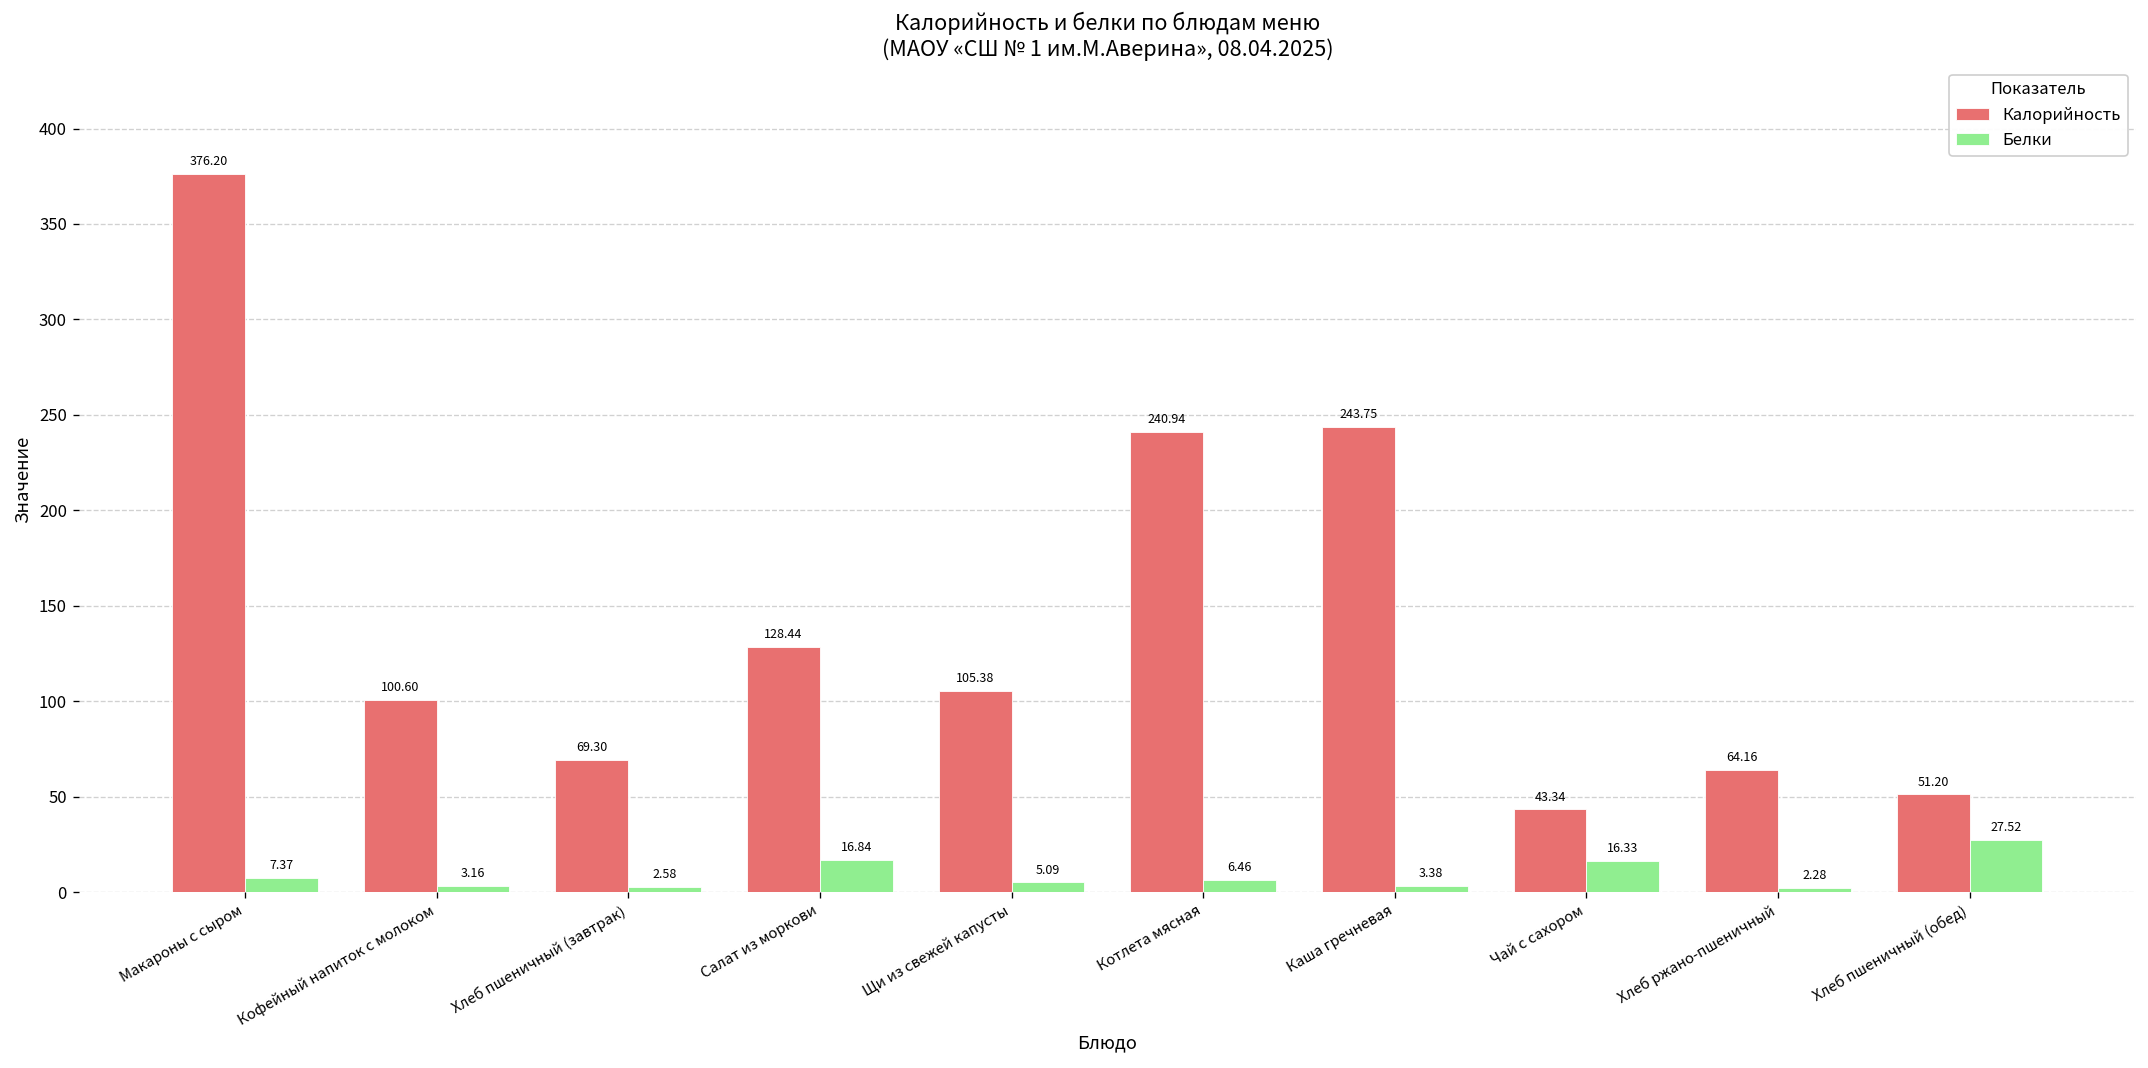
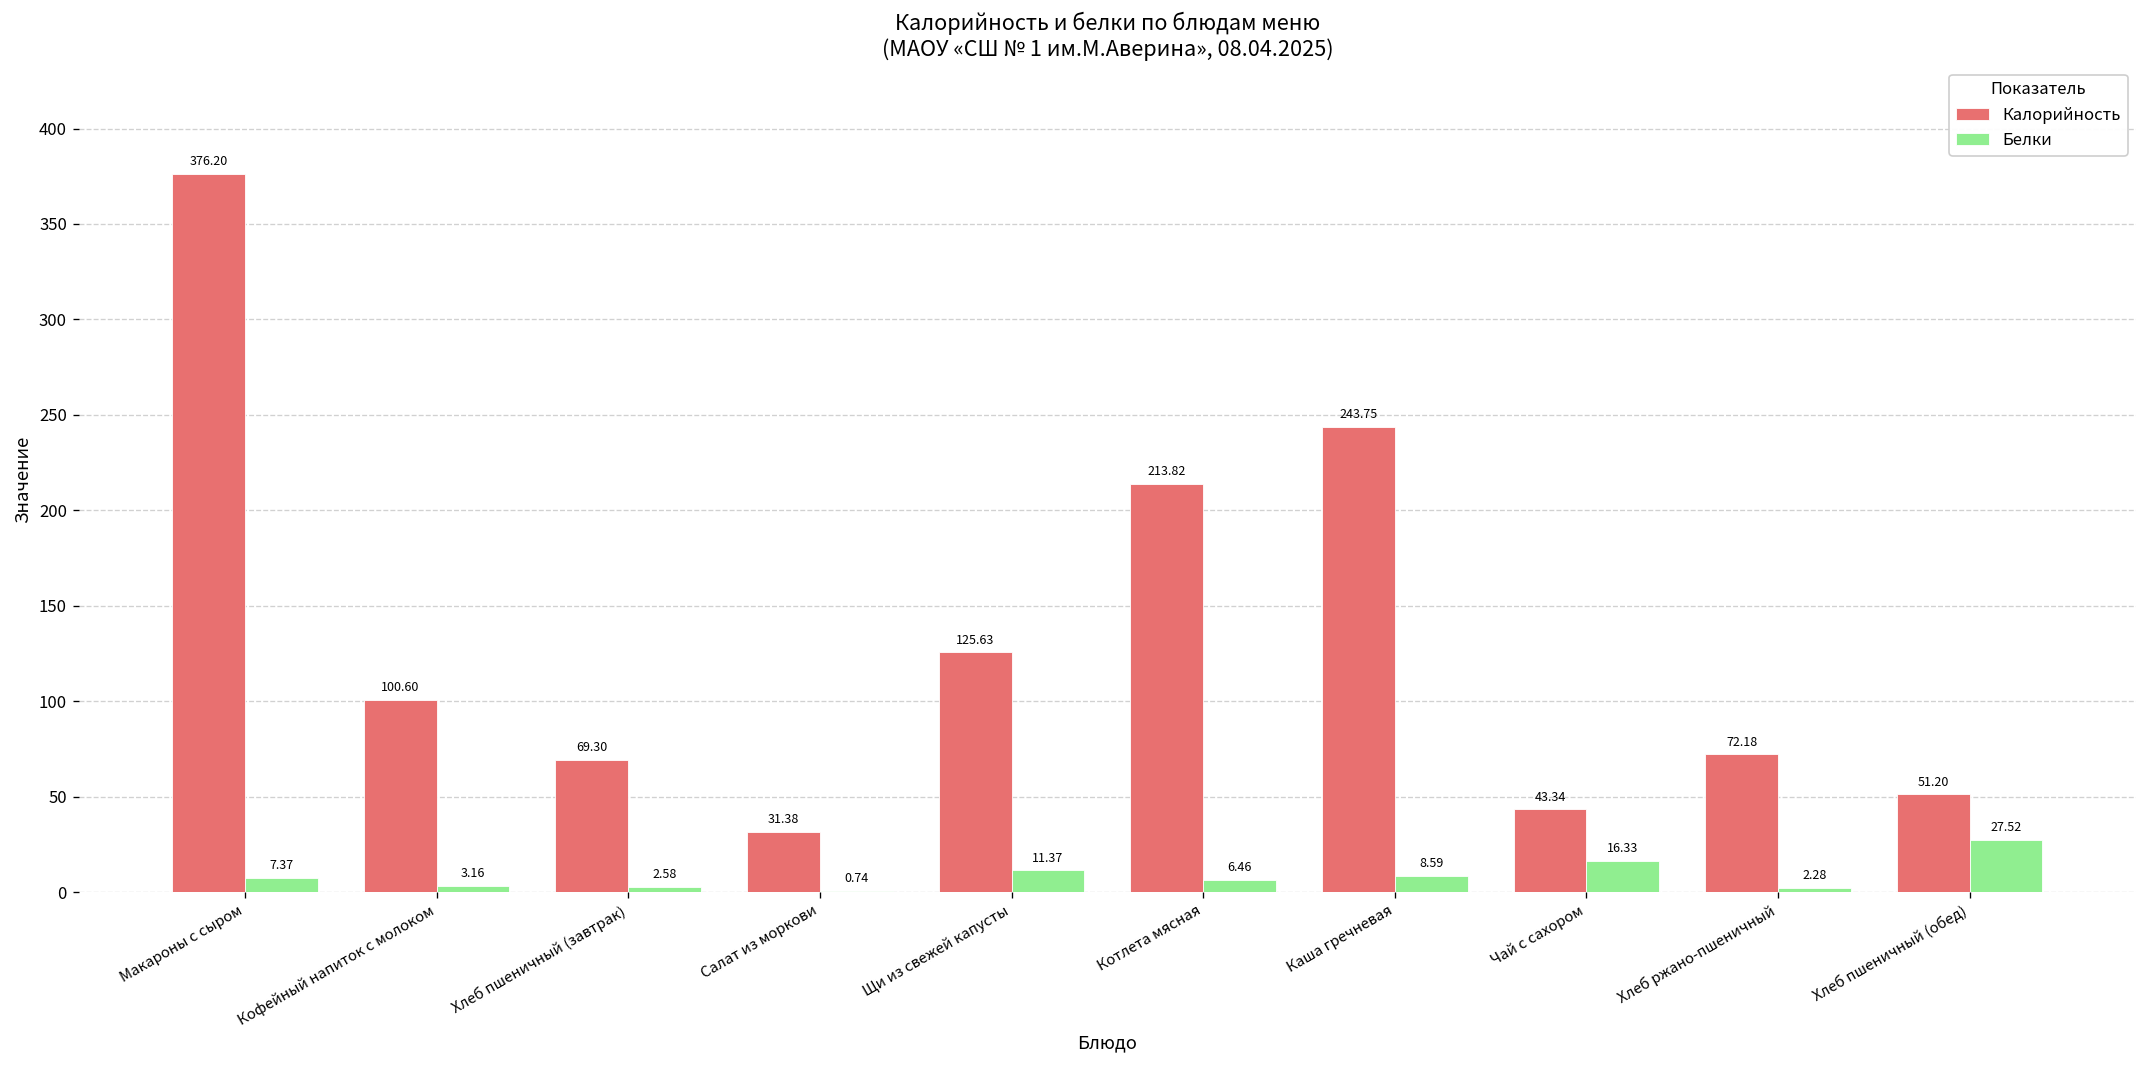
  {
    "Калорийность": {
      "Макароны с сыром": 376.20,
      "Кофейный напиток с молоком": 100.60,
      "Хлеб пшеничный (завтрак)": 69.30,
-     "Салат из моркови": 128.44,
-     "Щи из свежей капусты": 105.38,
-     "Котлета мясная": 240.94,
+     "Салат из моркови": 31.38,
+     "Щи из свежей капусты": 125.63,
+     "Котлета мясная": 213.82,
      "Каша гречневая": 243.75,
      "Чай с сахором": 43.34,
-     "Хлеб ржано-пшеничный": 64.16,
+     "Хлеб ржано-пшеничный": 72.18,
      "Хлеб пшеничный (обед)": 51.20
    },
    "Белки": {
      "Макароны с сыром": 7.37,
      "Кофейный напиток с молоком": 3.16,
      "Хлеб пшеничный (завтрак)": 2.58,
-     "Салат из моркови": 16.84,
-     "Щи из свежей капусты": 5.09,
+     "Салат из моркови": 0.74,
+     "Щи из свежей капусты": 11.37,
      "Котлета мясная": 6.46,
-     "Каша гречневая": 3.38,
+     "Каша гречневая": 8.59,
      "Чай с сахором": 16.33,
      "Хлеб ржано-пшеничный": 2.28,
      "Хлеб пшеничный (обед)": 27.52
    }
  }
